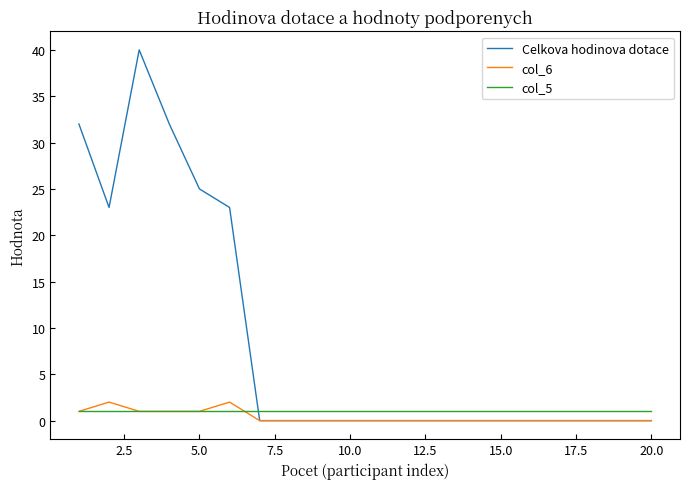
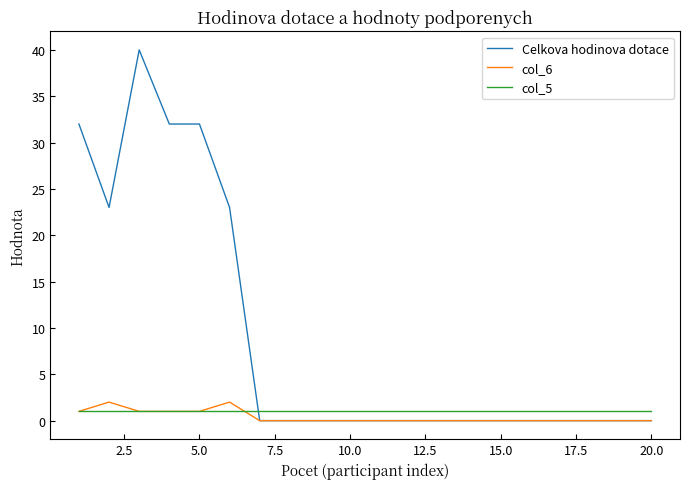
  {
    "Celkova hodinova dotace": {
-     "5.0": 25
+     "5.0": 32
    },
    "col_5": {
      "10.0": 1,
      "15.0": 1,
      "20.0": 1
    }
  }
